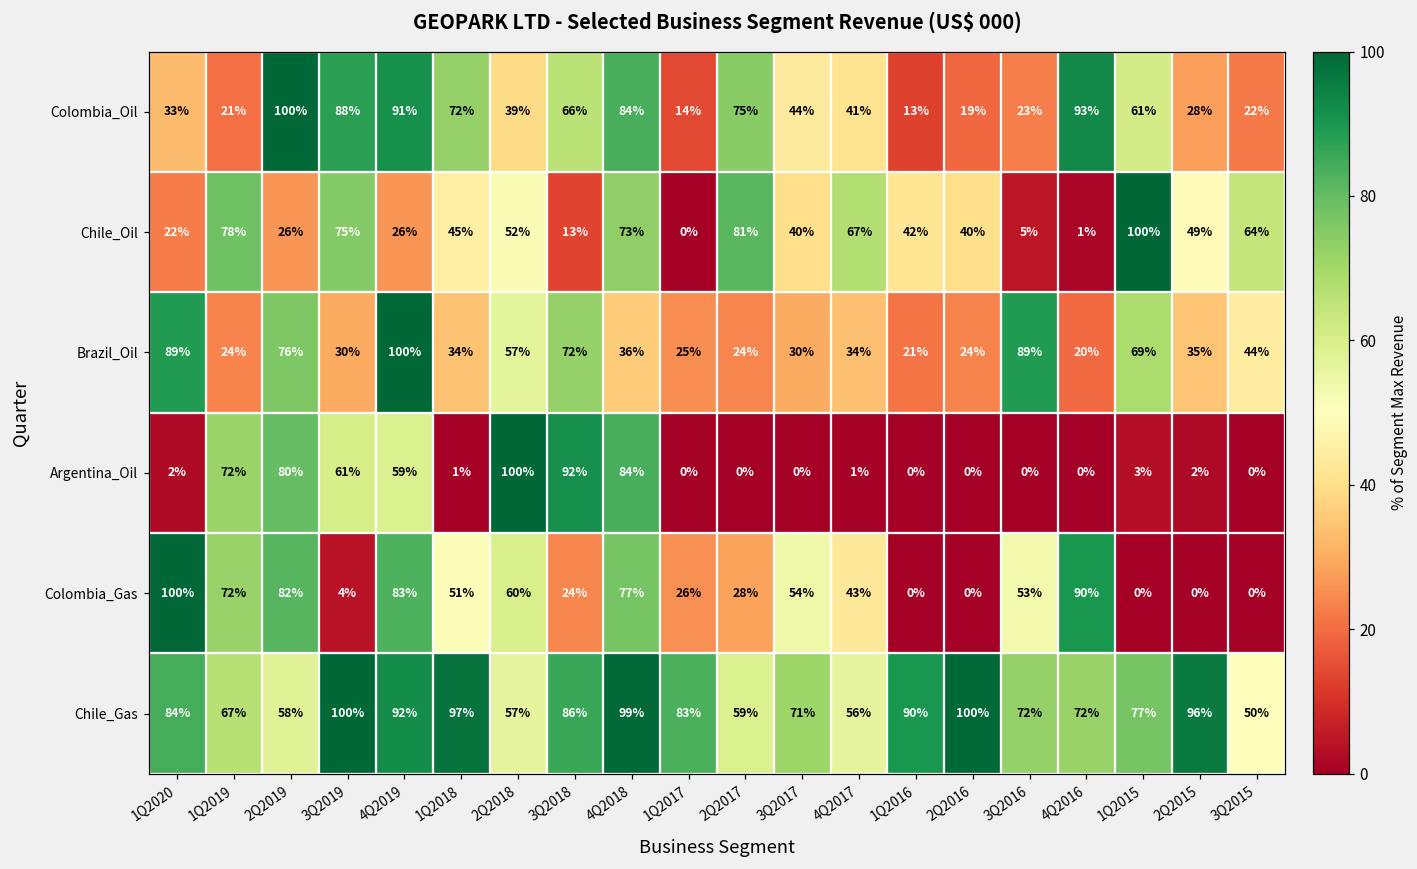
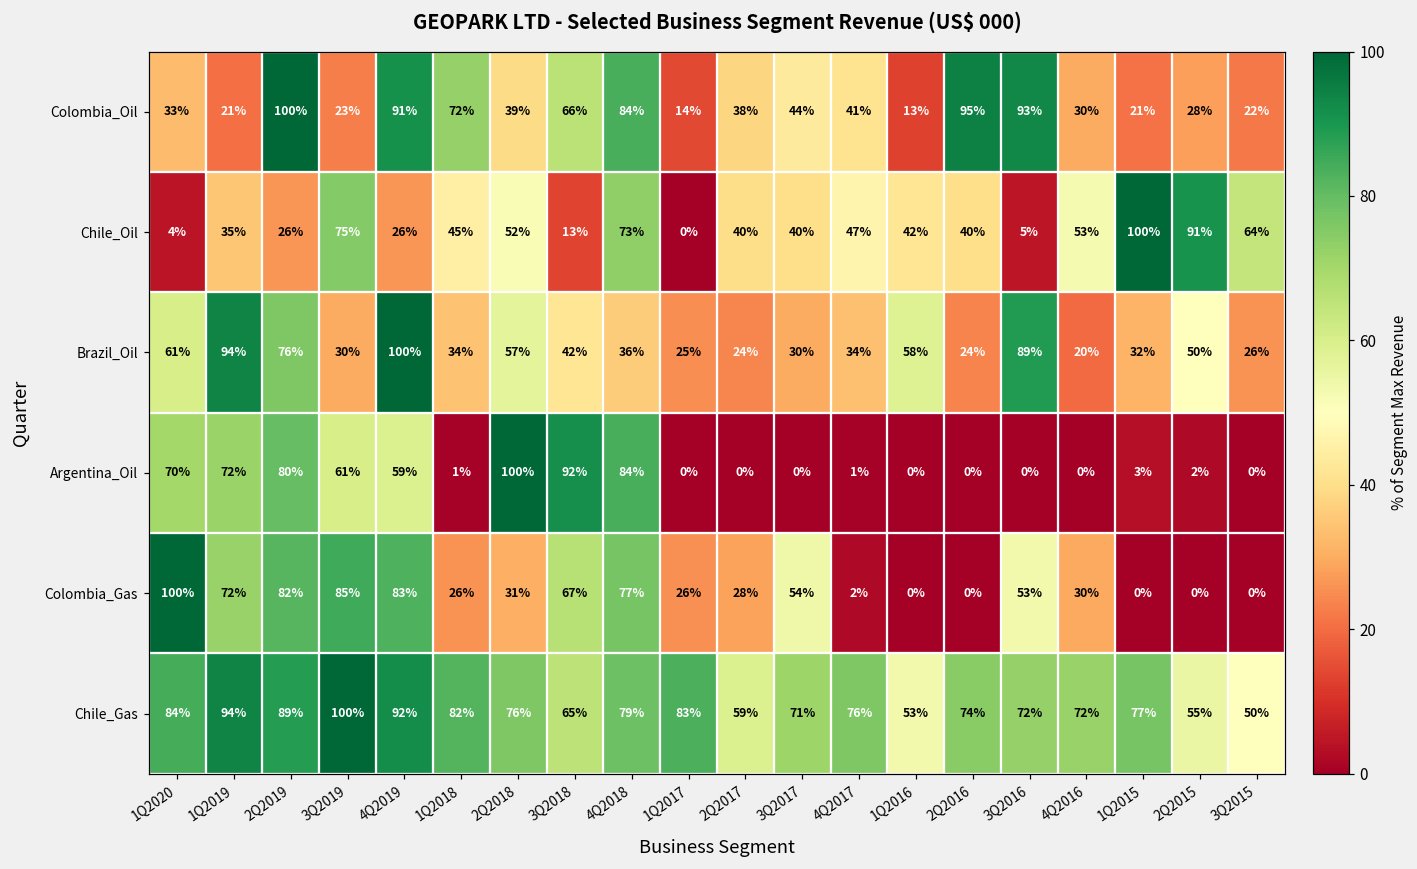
  {
    "Colombia_Oil": {
      "1Q2020": "33%",
      "1Q2019": "21%",
      "2Q2019": "100%",
-     "3Q2019": "88%",
+     "3Q2019": "23%",
      "4Q2019": "91%",
      "1Q2018": "72%",
      "2Q2018": "39%",
      "3Q2018": "66%",
      "4Q2018": "84%",
      "1Q2017": "14%",
-     "2Q2017": "75%",
+     "2Q2017": "38%",
      "3Q2017": "44%",
      "4Q2017": "41%",
      "1Q2016": "13%",
-     "2Q2016": "19%",
-     "3Q2016": "23%",
-     "4Q2016": "93%",
-     "1Q2015": "61%",
+     "2Q2016": "95%",
+     "3Q2016": "93%",
+     "4Q2016": "30%",
+     "1Q2015": "21%",
      "2Q2015": "28%",
      "3Q2015": "22%"
    },
    "Chile_Oil": {
-     "1Q2020": "22%",
-     "1Q2019": "78%",
+     "1Q2020": "4%",
+     "1Q2019": "35%",
      "2Q2019": "26%",
      "3Q2019": "75%",
      "4Q2019": "26%",
      "1Q2018": "45%",
      "2Q2018": "52%",
      "3Q2018": "13%",
      "4Q2018": "73%",
      "1Q2017": "0%",
-     "2Q2017": "81%",
+     "2Q2017": "40%",
      "3Q2017": "40%",
-     "4Q2017": "67%",
+     "4Q2017": "47%",
      "1Q2016": "42%",
      "2Q2016": "40%",
      "3Q2016": "5%",
-     "4Q2016": "1%",
+     "4Q2016": "53%",
      "1Q2015": "100%",
-     "2Q2015": "49%",
+     "2Q2015": "91%",
      "3Q2015": "64%"
    },
    "Brazil_Oil": {
-     "1Q2020": "89%",
-     "1Q2019": "24%",
+     "1Q2020": "61%",
+     "1Q2019": "94%",
      "2Q2019": "76%",
      "3Q2019": "30%",
      "4Q2019": "100%",
      "1Q2018": "34%",
      "2Q2018": "57%",
-     "3Q2018": "72%",
+     "3Q2018": "42%",
      "4Q2018": "36%",
      "1Q2017": "25%",
      "2Q2017": "24%",
      "3Q2017": "30%",
      "4Q2017": "34%",
-     "1Q2016": "21%",
+     "1Q2016": "58%",
      "2Q2016": "24%",
      "3Q2016": "89%",
      "4Q2016": "20%",
-     "1Q2015": "69%",
-     "2Q2015": "35%",
-     "3Q2015": "44%"
+     "1Q2015": "32%",
+     "2Q2015": "50%",
+     "3Q2015": "26%"
    },
    "Argentina_Oil": {
-     "1Q2020": "2%",
+     "1Q2020": "70%",
      "1Q2019": "72%",
      "2Q2019": "80%",
      "3Q2019": "61%",
      "4Q2019": "59%",
      "1Q2018": "1%",
      "2Q2018": "100%",
      "3Q2018": "92%",
      "4Q2018": "84%",
      "1Q2017": "0%",
      "2Q2017": "0%",
      "3Q2017": "0%",
      "4Q2017": "1%",
      "1Q2016": "0%",
      "2Q2016": "0%",
      "3Q2016": "0%",
      "4Q2016": "0%",
      "1Q2015": "3%",
      "2Q2015": "2%",
      "3Q2015": "0%"
    },
    "Colombia_Gas": {
      "1Q2020": "100%",
      "1Q2019": "72%",
      "2Q2019": "82%",
-     "3Q2019": "4%",
+     "3Q2019": "85%",
      "4Q2019": "83%",
-     "1Q2018": "51%",
-     "2Q2018": "60%",
-     "3Q2018": "24%",
+     "1Q2018": "26%",
+     "2Q2018": "31%",
+     "3Q2018": "67%",
      "4Q2018": "77%",
      "1Q2017": "26%",
      "2Q2017": "28%",
      "3Q2017": "54%",
-     "4Q2017": "43%",
+     "4Q2017": "2%",
      "1Q2016": "0%",
      "2Q2016": "0%",
      "3Q2016": "53%",
-     "4Q2016": "90%",
+     "4Q2016": "30%",
      "1Q2015": "0%",
      "2Q2015": "0%",
      "3Q2015": "0%"
    },
    "Chile_Gas": {
      "1Q2020": "84%",
-     "1Q2019": "67%",
-     "2Q2019": "58%",
+     "1Q2019": "94%",
+     "2Q2019": "89%",
      "3Q2019": "100%",
      "4Q2019": "92%",
-     "1Q2018": "97%",
-     "2Q2018": "57%",
-     "3Q2018": "86%",
-     "4Q2018": "99%",
+     "1Q2018": "82%",
+     "2Q2018": "76%",
+     "3Q2018": "65%",
+     "4Q2018": "79%",
      "1Q2017": "83%",
      "2Q2017": "59%",
      "3Q2017": "71%",
-     "4Q2017": "56%",
-     "1Q2016": "90%",
-     "2Q2016": "100%",
+     "4Q2017": "76%",
+     "1Q2016": "53%",
+     "2Q2016": "74%",
      "3Q2016": "72%",
      "4Q2016": "72%",
      "1Q2015": "77%",
-     "2Q2015": "96%",
+     "2Q2015": "55%",
      "3Q2015": "50%"
    }
  }
